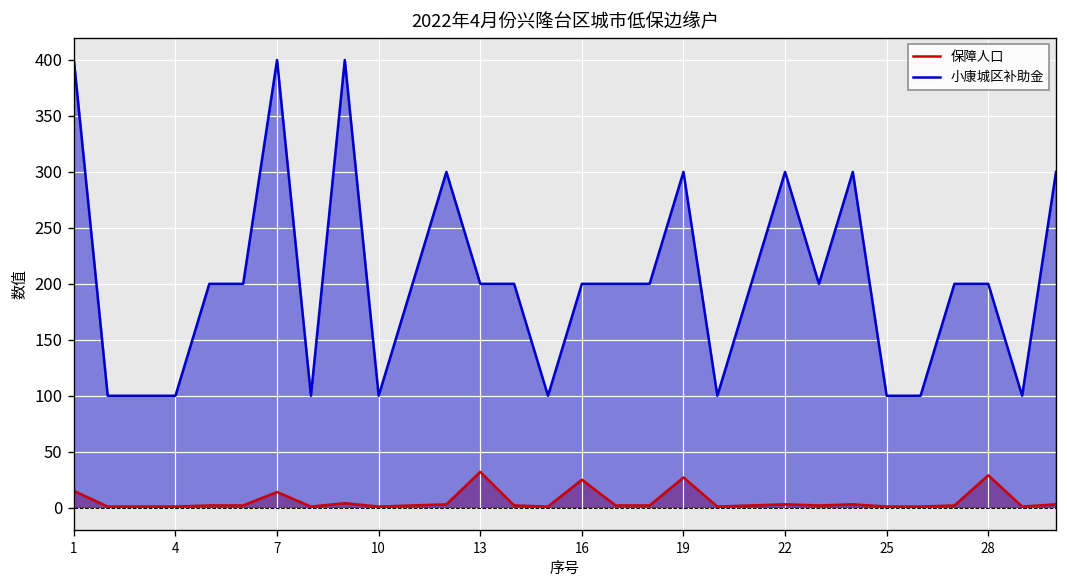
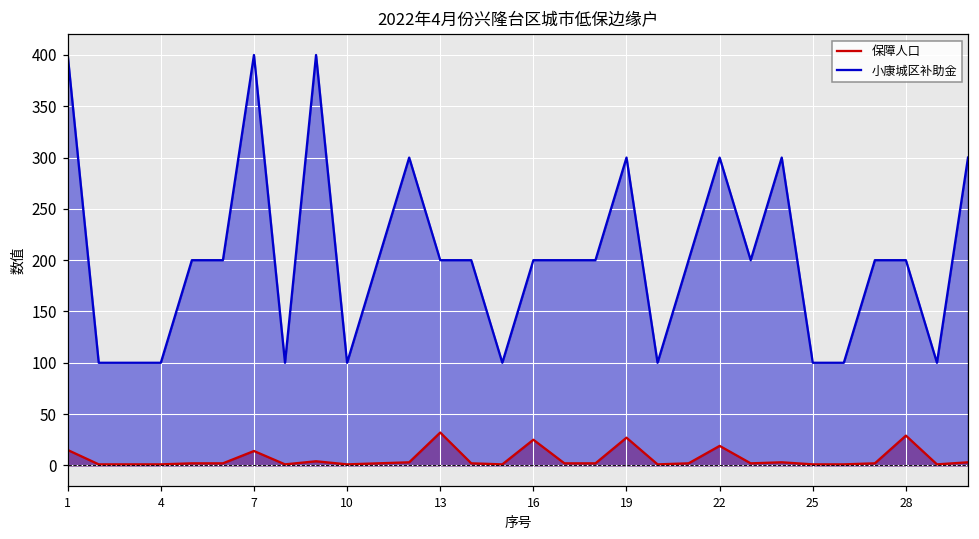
  {
    "保障人口": {
      "1": 20,
      "4": 0,
      "7": 10,
      "10": 0,
      "13": 30,
      "16": 30,
      "19": 30,
-     "22": 0,
+     "22": 20,
      "25": 0,
      "28": 30
    },
    "小康城区补助金": {
      "1": 400,
      "4": 100,
      "7": 400,
      "10": 100,
      "13": 200,
      "16": 200,
      "19": 300,
      "22": 300,
      "25": 100,
      "28": 200
    }
  }
